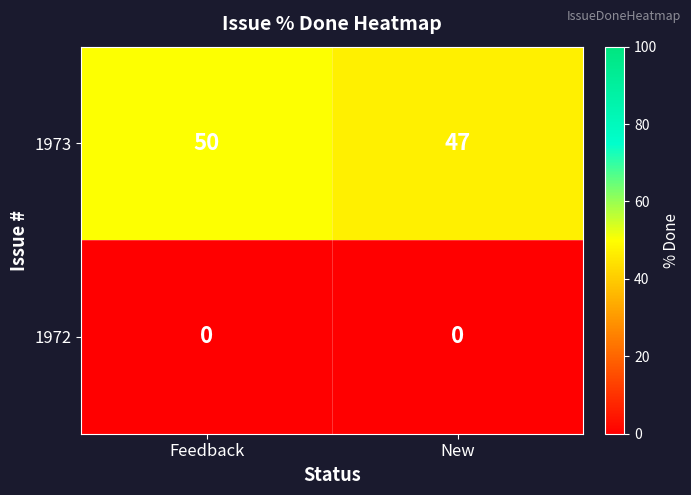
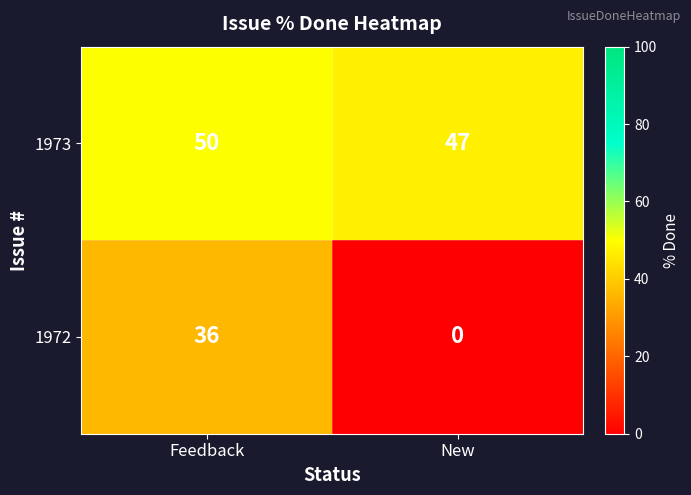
  {
    "1973": {
      "Feedback": 50,
      "New": 47
    },
    "1972": {
-     "Feedback": 0,
+     "Feedback": 36,
      "New": 0
    }
  }
